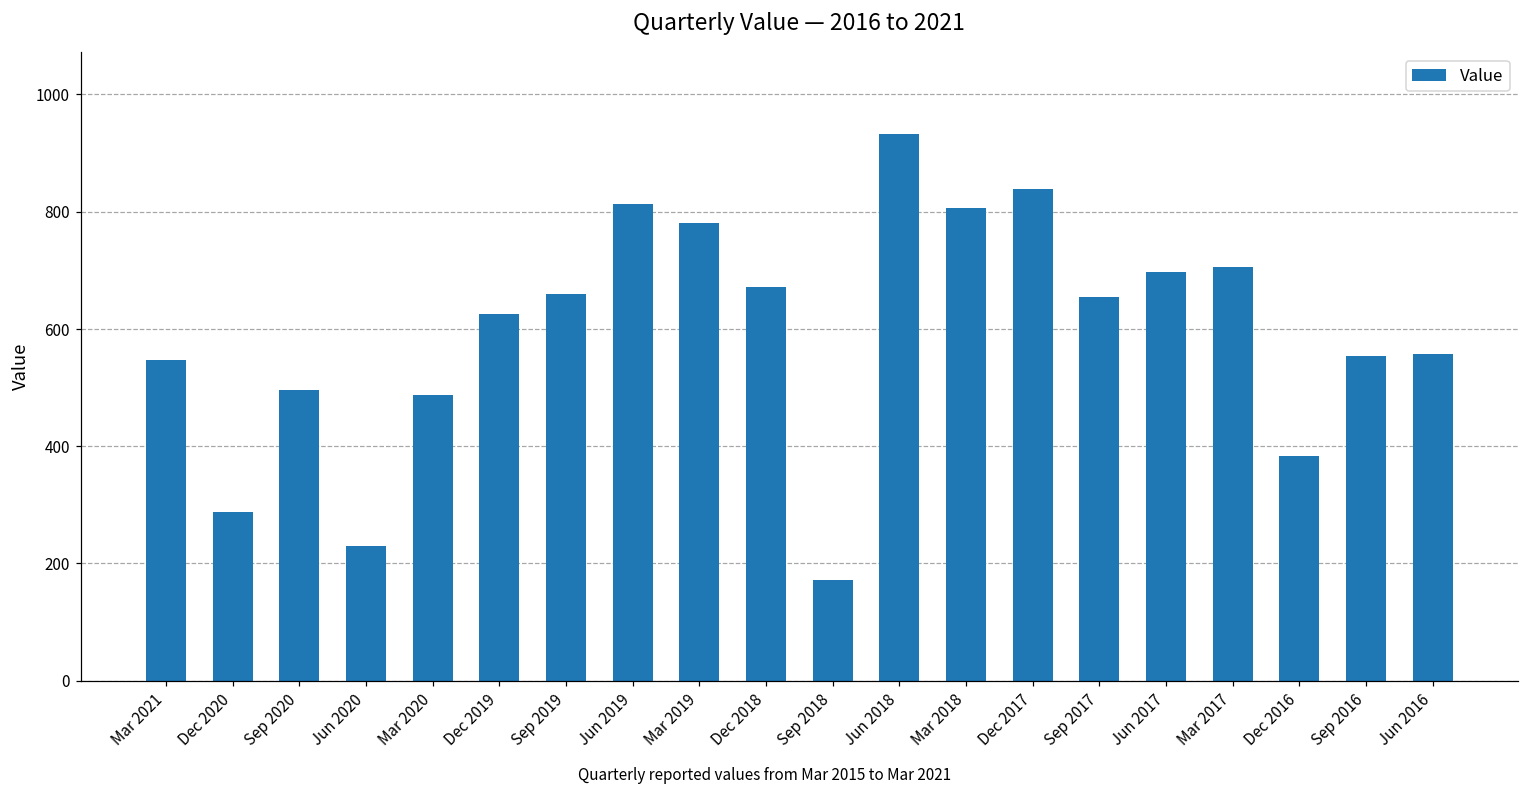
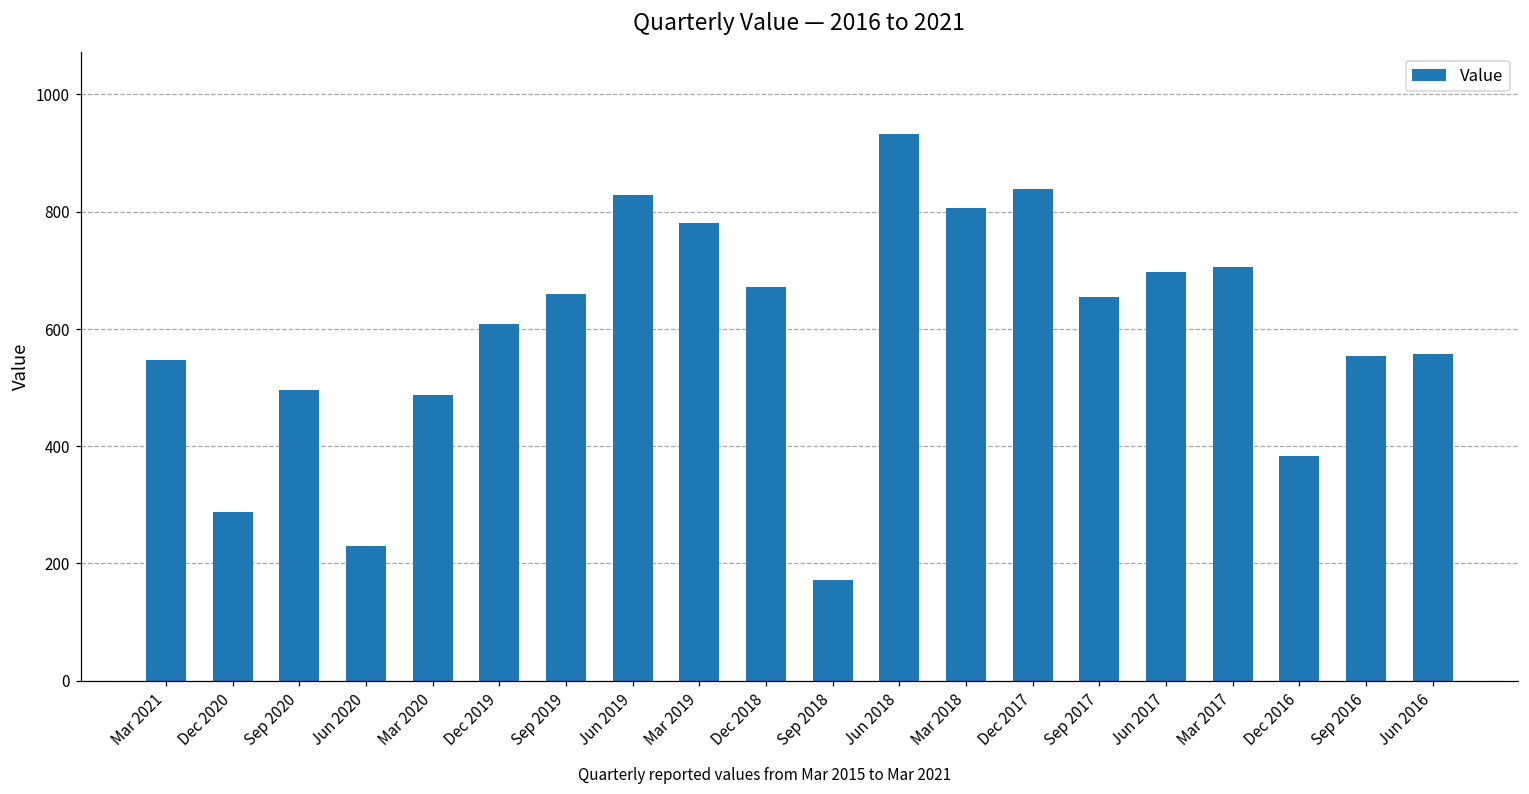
  {
    "Mar 2021": 550,
    "Dec 2020": 290,
    "Sep 2020": 500,
    "Jun 2020": 230,
    "Mar 2020": 490,
-   "Dec 2019": 620,
+   "Dec 2019": 610,
    "Sep 2019": 660,
-   "Jun 2019": 810,
+   "Jun 2019": 830,
    "Mar 2019": 780,
    "Dec 2018": 670,
    "Sep 2018": 170,
    "Jun 2018": 930,
    "Mar 2018": 810,
    "Dec 2017": 840,
    "Sep 2017": 650,
    "Jun 2017": 700,
    "Mar 2017": 710,
    "Dec 2016": 380,
    "Sep 2016": 550,
    "Jun 2016": 560
  }
